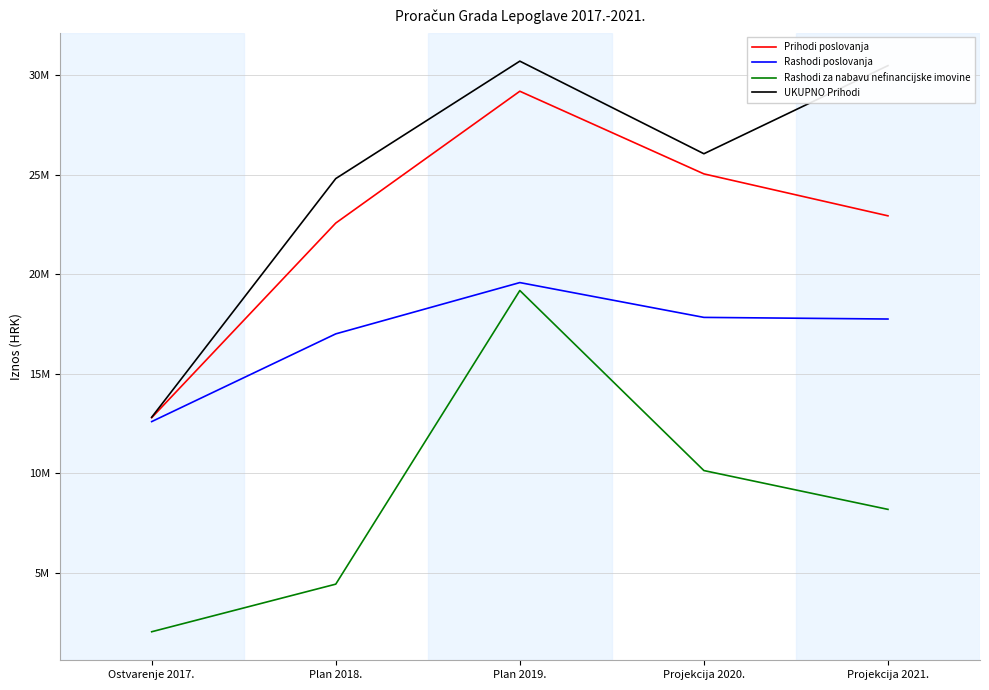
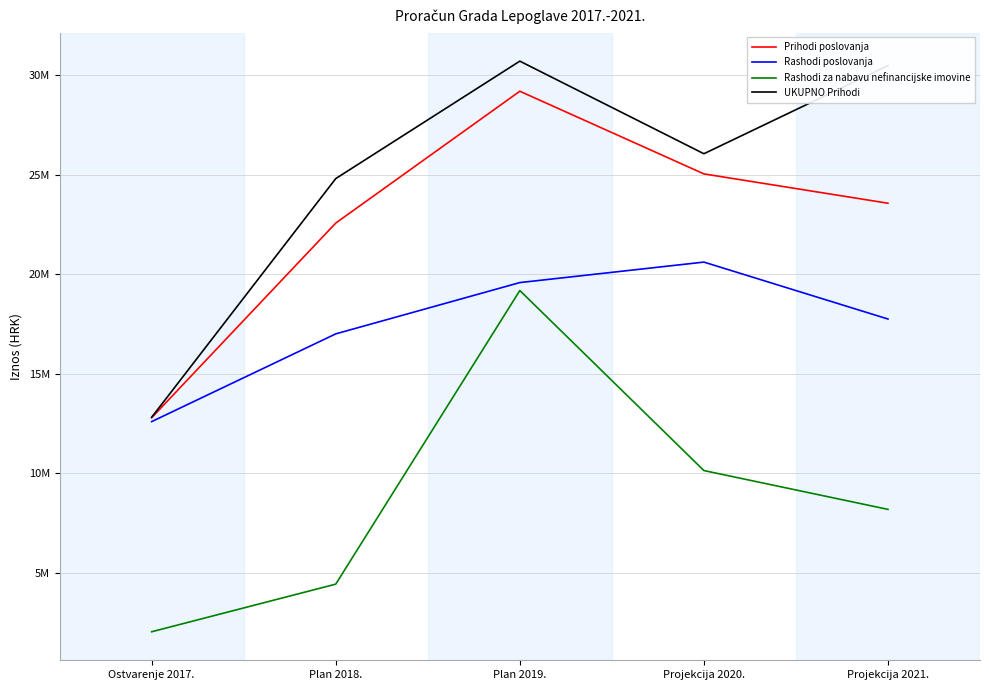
  {
    "Prihodi poslovanja": {
      "Plan 2018.": 22600000,
      "Plan 2019.": 29200000,
      "Projekcija 2020.": 25000000,
-     "Projekcija 2021.": 22900000
+     "Projekcija 2021.": 23600000
    },
    "Rashodi poslovanja": {
      "Ostvarenje 2017.": 12600000,
      "Plan 2018.": 17000000,
      "Plan 2019.": 19600000,
-     "Projekcija 2020.": 17800000,
+     "Projekcija 2020.": 20600000,
      "Projekcija 2021.": 17700000
    },
    "Rashodi za nabavu nefinancijske imovine": {
      "Ostvarenje 2017.": 2000000,
      "Plan 2018.": 4400000,
      "Plan 2019.": 19200000,
      "Projekcija 2020.": 10100000,
      "Projekcija 2021.": 8200000
    },
    "UKUPNO Prihodi": {
      "Plan 2018.": 24800000,
      "Plan 2019.": 30700000,
      "Projekcija 2020.": 26100000
    }
  }
